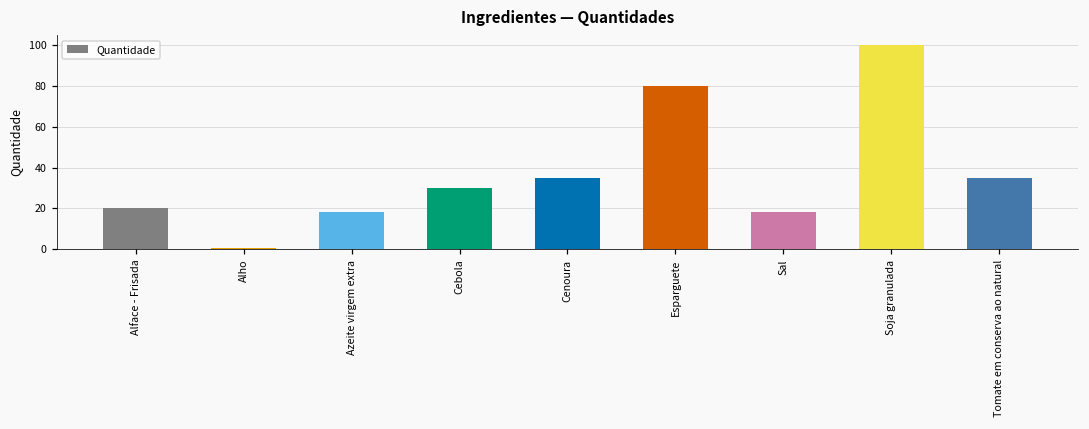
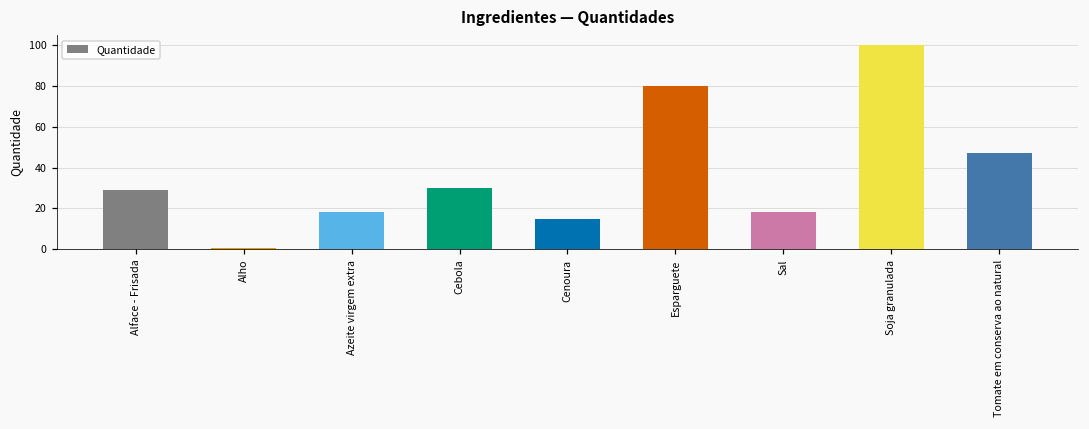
  {
-   "Alface - Frisada": 20,
+   "Alface - Frisada": 29,
    "Azeite virgem extra": 18,
    "Cebola": 30,
-   "Cenoura": 35,
+   "Cenoura": 15,
    "Esparguete": 80,
    "Sal": 18,
    "Soja granulada": 100,
-   "Tomate em conserva ao natural": 35
+   "Tomate em conserva ao natural": 47
  }
